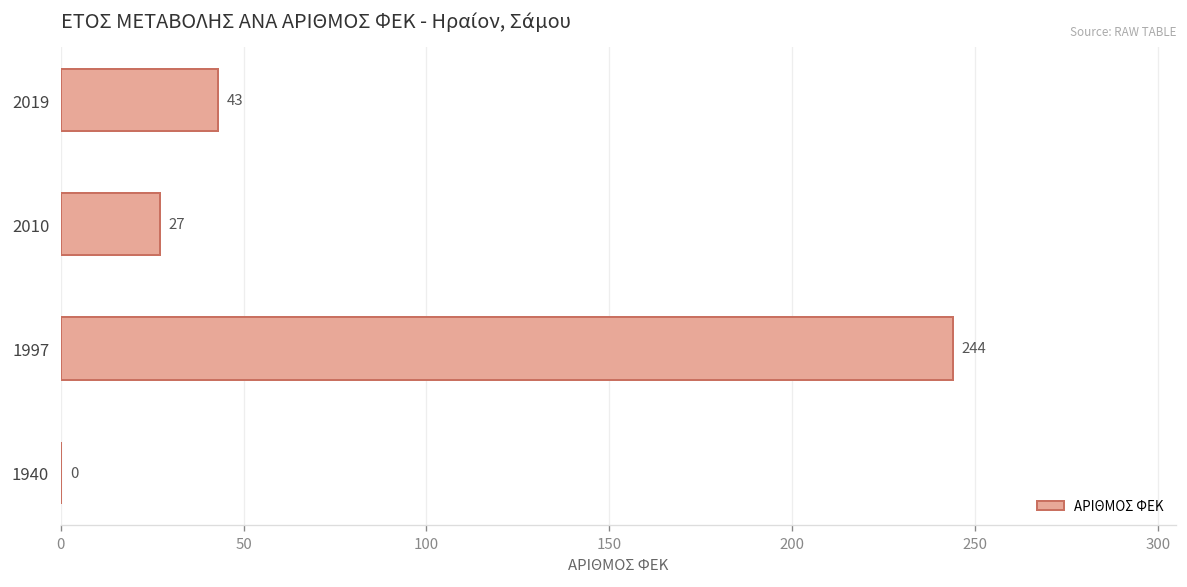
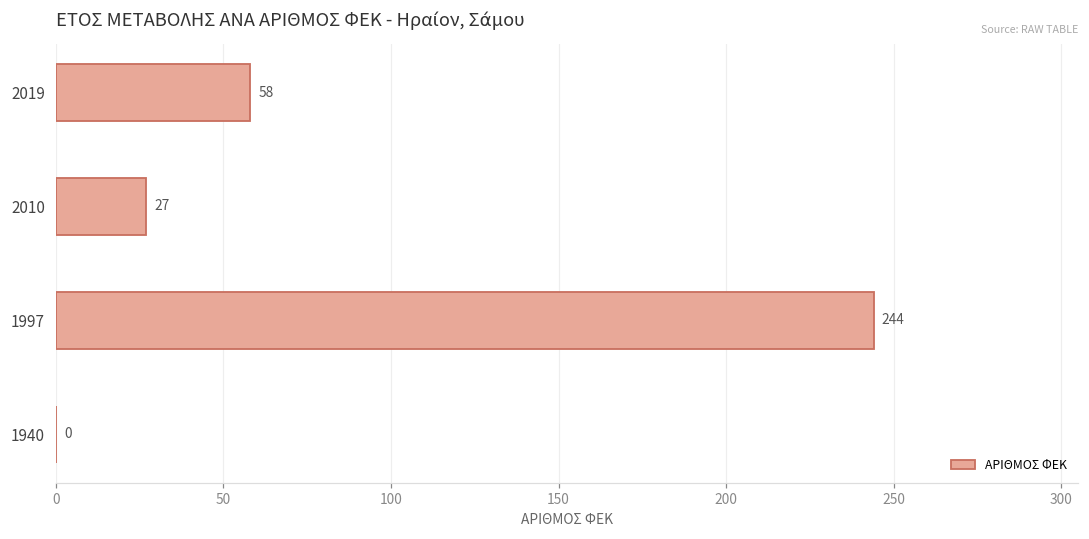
  {
-   "2019": 43,
+   "2019": 58,
    "2010": 27,
    "1997": 244,
    "1940": 0
  }
